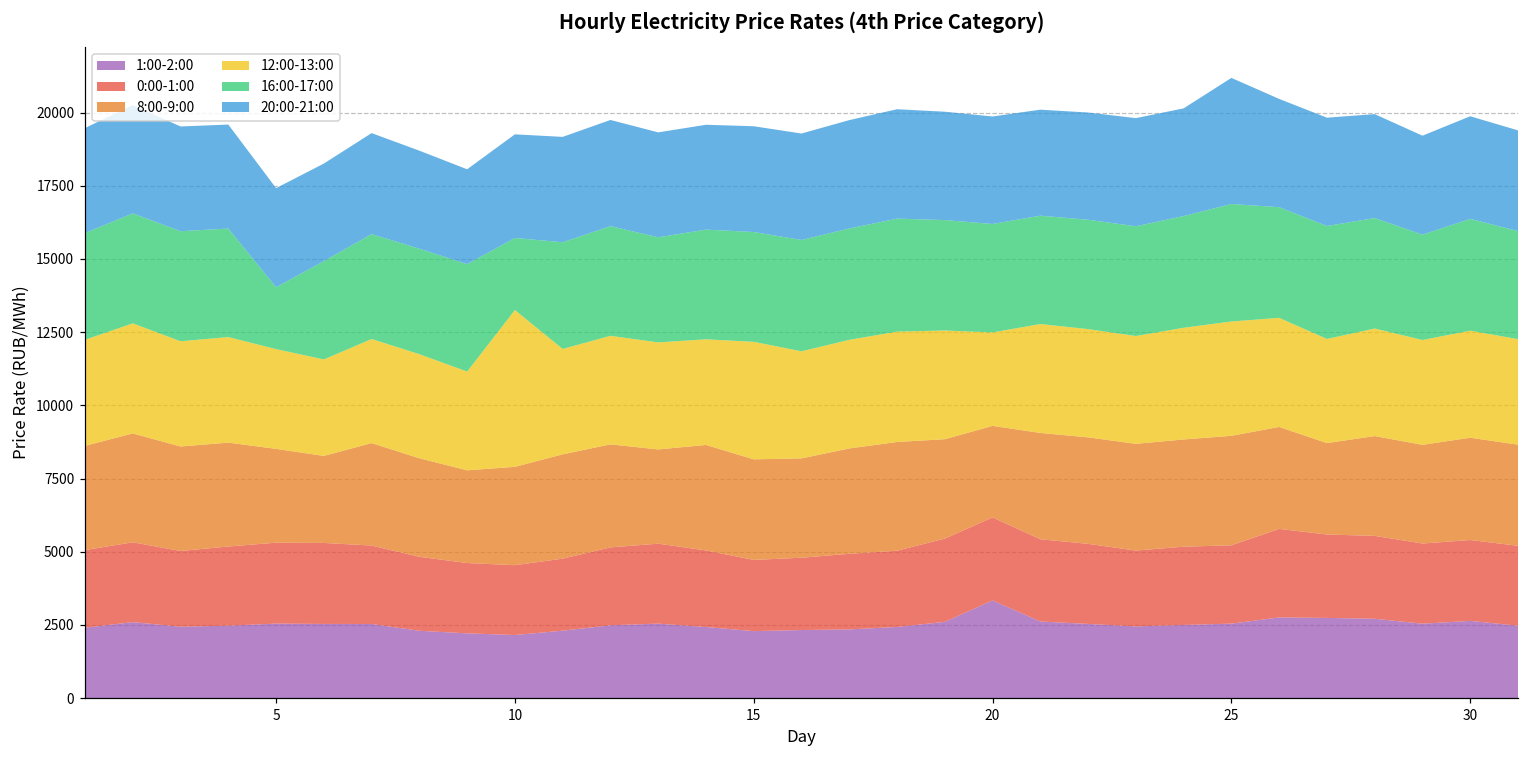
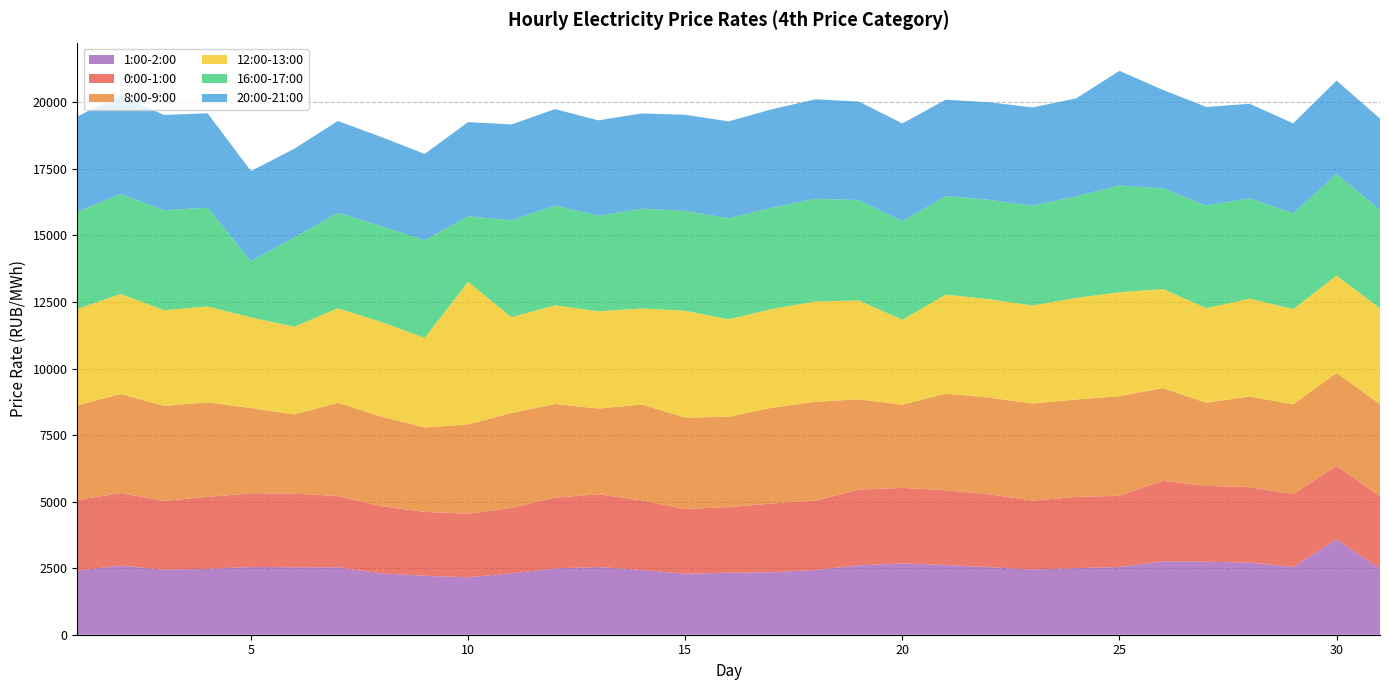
  {
    "1:00-2:00": {
      "5": 2500,
      "10": 2200,
      "15": 2300,
-     "20": 3300,
+     "20": 2700,
      "25": 2500,
-     "30": 2600
+     "30": 3600
    },
    "12:00-13:00": {
      "5": 3400,
      "10": 5400,
      "15": 4000,
      "20": 3200,
      "25": 3900,
      "30": 3700
    },
    "16:00-17:00": {
      "5": 2100,
      "10": 2500,
      "15": 3800,
      "20": 3700,
      "25": 4000,
      "30": 3800
    },
    "20:00-21:00": {
      "5": 3400,
      "10": 3500,
      "15": 3600,
      "20": 3700,
      "25": 4300,
      "30": 3500
    }
  }
